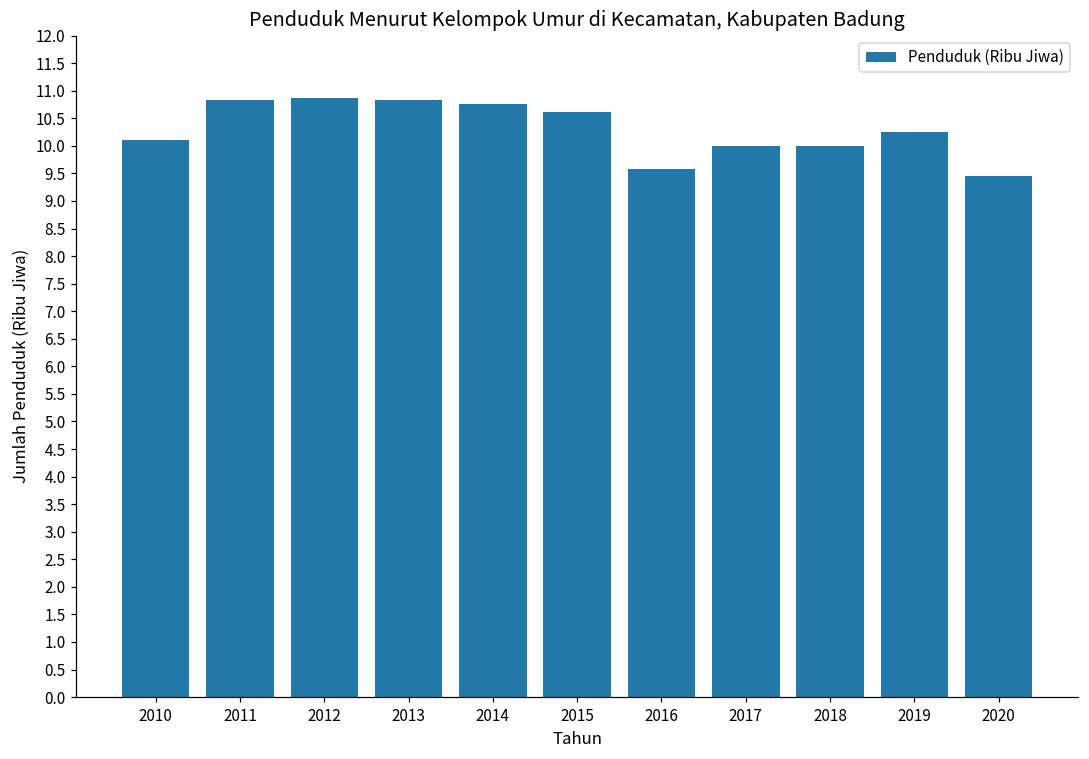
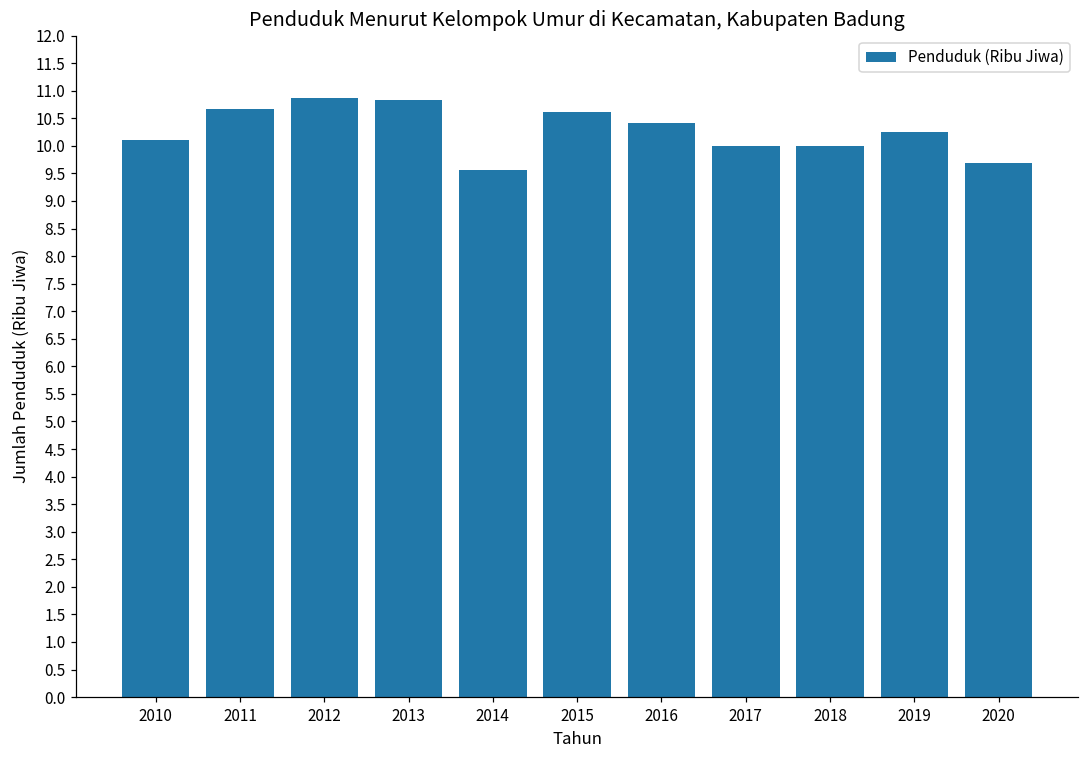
  {
    "2010": 10.1,
-   "2011": 10.8,
+   "2011": 10.7,
    "2012": 10.9,
    "2013": 10.8,
-   "2014": 10.8,
+   "2014": 9.6,
    "2015": 10.6,
-   "2016": 9.6,
+   "2016": 10.4,
    "2017": 10.0,
    "2018": 10.0,
    "2019": 10.3,
-   "2020": 9.5
+   "2020": 9.7
  }
